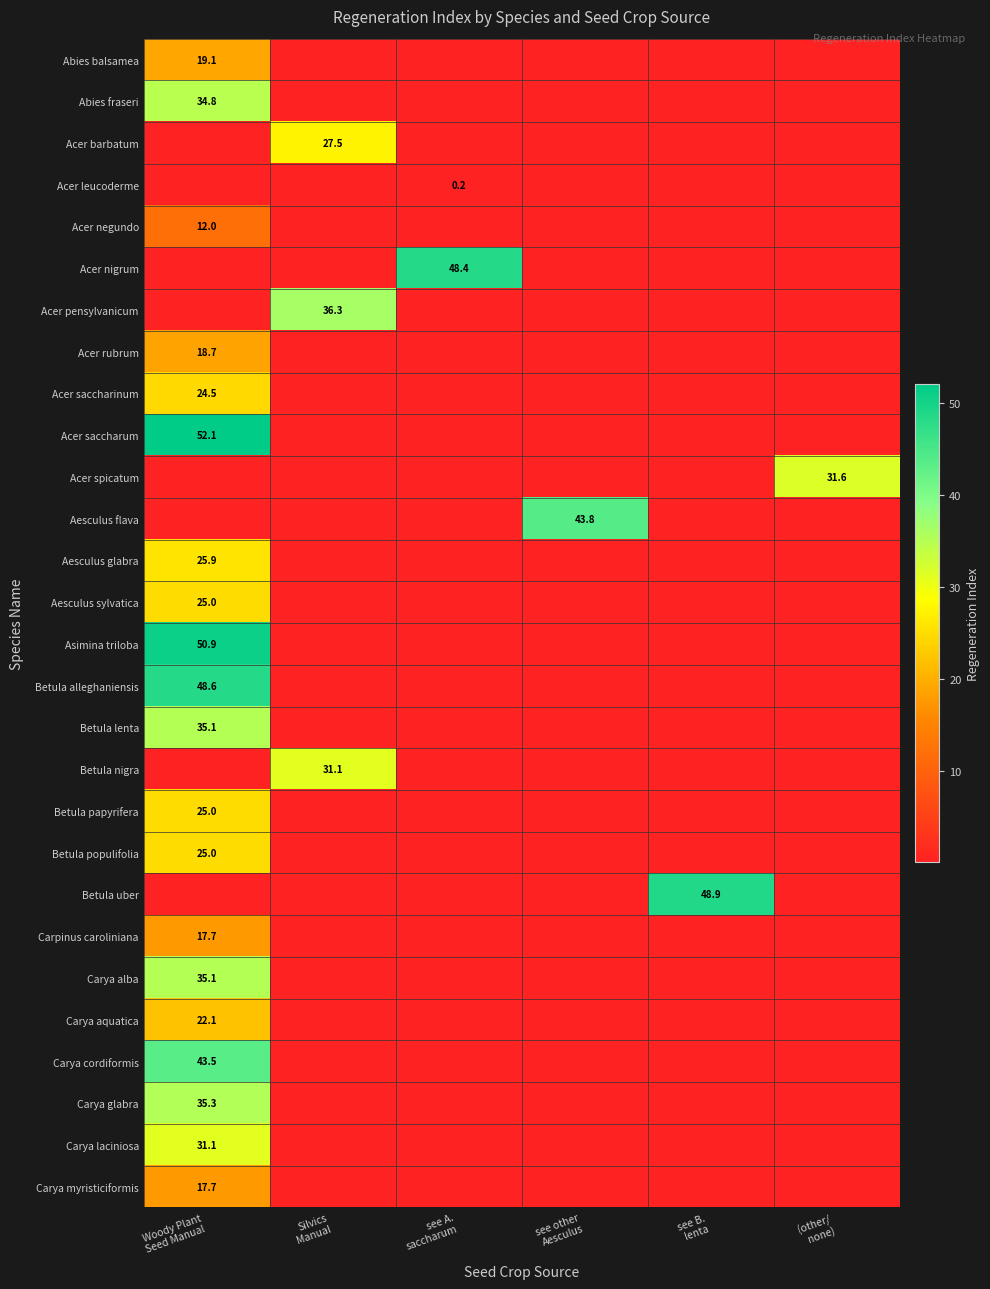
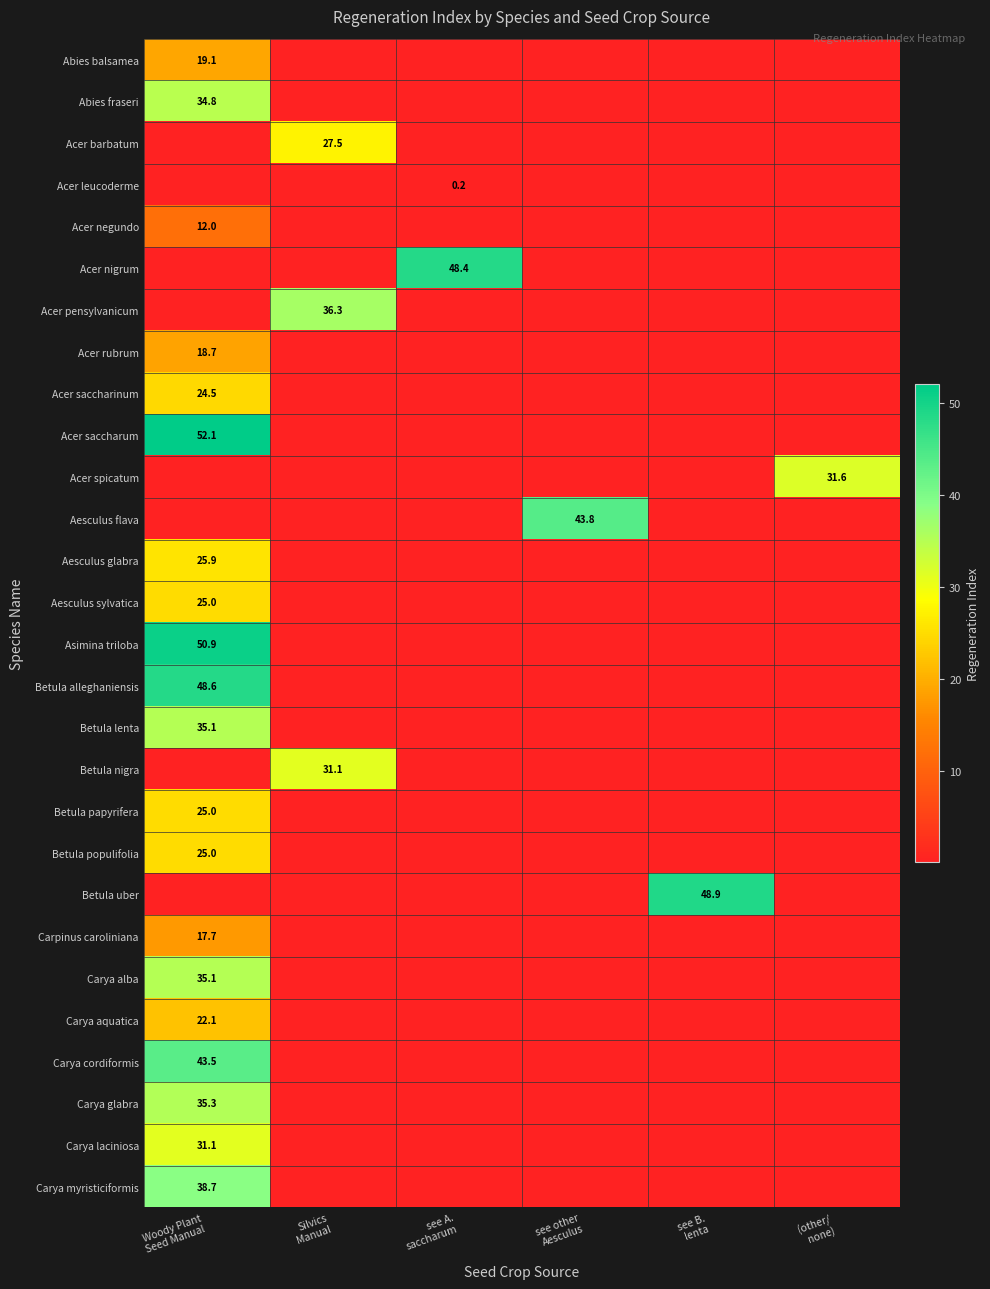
  {
    "Abies balsamea": {
      "Woody Plant Seed Manual": 19.1
    },
    "Abies fraseri": {
      "Woody Plant Seed Manual": 34.8
    },
    "Acer barbatum": {
      "Silvics Manual": 27.5
    },
    "Acer leucoderme": {
      "see A. saccharum": 0.2
    },
    "Acer negundo": {
      "Woody Plant Seed Manual": 12.0
    },
    "Acer nigrum": {
      "see A. saccharum": 48.4
    },
    "Acer pensylvanicum": {
      "Silvics Manual": 36.3
    },
    "Acer rubrum": {
      "Woody Plant Seed Manual": 18.7
    },
    "Acer saccharinum": {
      "Woody Plant Seed Manual": 24.5
    },
    "Acer saccharum": {
      "Woody Plant Seed Manual": 52.1
    },
    "Acer spicatum": {
      "(other/ none)": 31.6
    },
    "Aesculus flava": {
      "see other Aesculus": 43.8
    },
    "Aesculus glabra": {
      "Woody Plant Seed Manual": 25.9
    },
    "Aesculus sylvatica": {
      "Woody Plant Seed Manual": 25.0
    },
    "Asimina triloba": {
      "Woody Plant Seed Manual": 50.9
    },
    "Betula alleghaniensis": {
      "Woody Plant Seed Manual": 48.6
    },
    "Betula lenta": {
      "Woody Plant Seed Manual": 35.1
    },
    "Betula nigra": {
      "Silvics Manual": 31.1
    },
    "Betula papyrifera": {
      "Woody Plant Seed Manual": 25.0
    },
    "Betula populifolia": {
      "Woody Plant Seed Manual": 25.0
    },
    "Betula uber": {
      "see B. lenta": 48.9
    },
    "Carpinus caroliniana": {
      "Woody Plant Seed Manual": 17.7
    },
    "Carya alba": {
      "Woody Plant Seed Manual": 35.1
    },
    "Carya aquatica": {
      "Woody Plant Seed Manual": 22.1
    },
    "Carya cordiformis": {
      "Woody Plant Seed Manual": 43.5
    },
    "Carya glabra": {
      "Woody Plant Seed Manual": 35.3
    },
    "Carya laciniosa": {
      "Woody Plant Seed Manual": 31.1
    },
    "Carya myristiciformis": {
-     "Woody Plant Seed Manual": 17.7
+     "Woody Plant Seed Manual": 38.7
    }
  }
